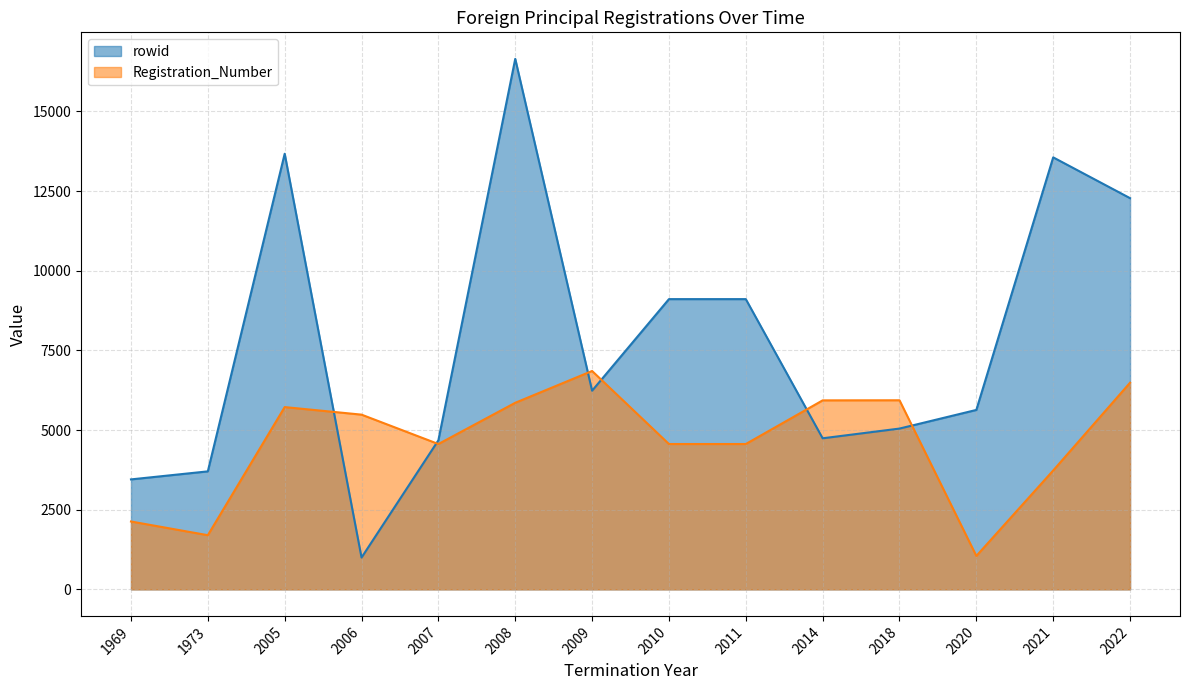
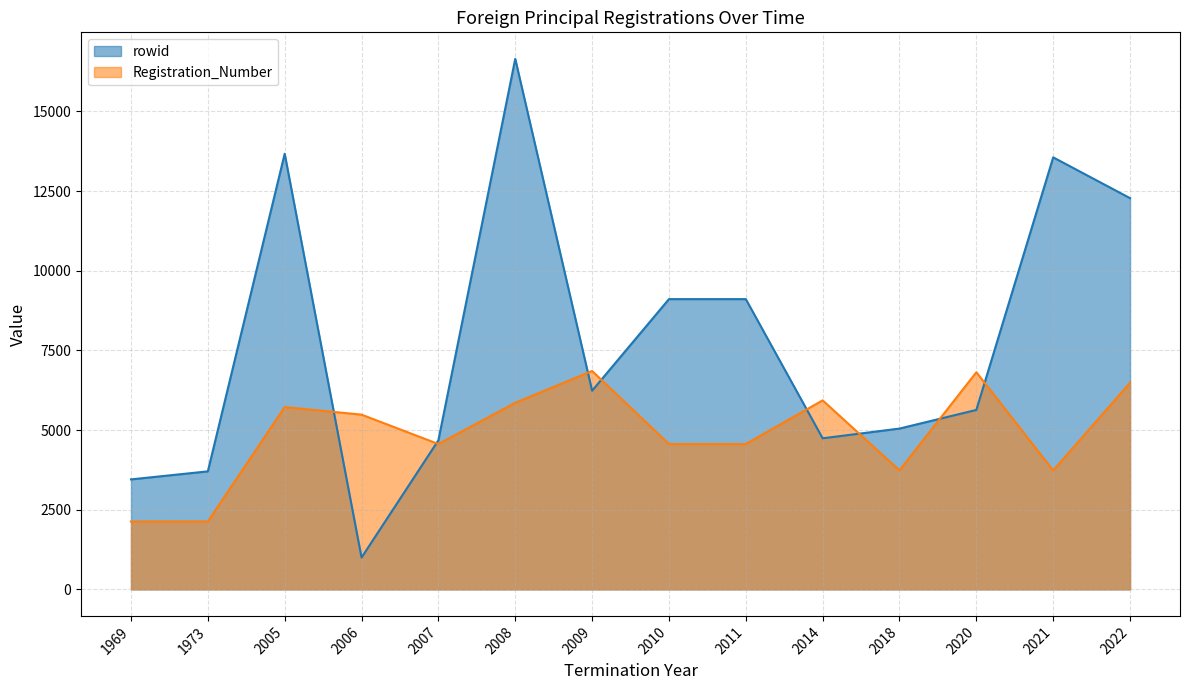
  {
    "rowid": {
      "1969": 3500,
      "1973": 3700,
      "2005": 13700,
      "2006": 1000,
      "2007": 4700,
      "2008": 16600,
      "2009": 6200,
      "2010": 9100,
      "2011": 9100,
      "2014": 4700,
      "2018": 5000,
      "2020": 5600,
      "2021": 13600,
      "2022": 12300
    },
    "Registration_Number": {
      "1969": 2100,
-     "1973": 1700,
+     "1973": 2100,
      "2005": 5700,
      "2006": 5500,
      "2007": 4600,
      "2008": 5900,
      "2009": 6900,
      "2010": 4600,
      "2011": 4600,
      "2014": 5900,
-     "2018": 5900,
-     "2020": 1000,
+     "2018": 3700,
+     "2020": 6800,
      "2021": 3700,
      "2022": 6500
    }
  }
